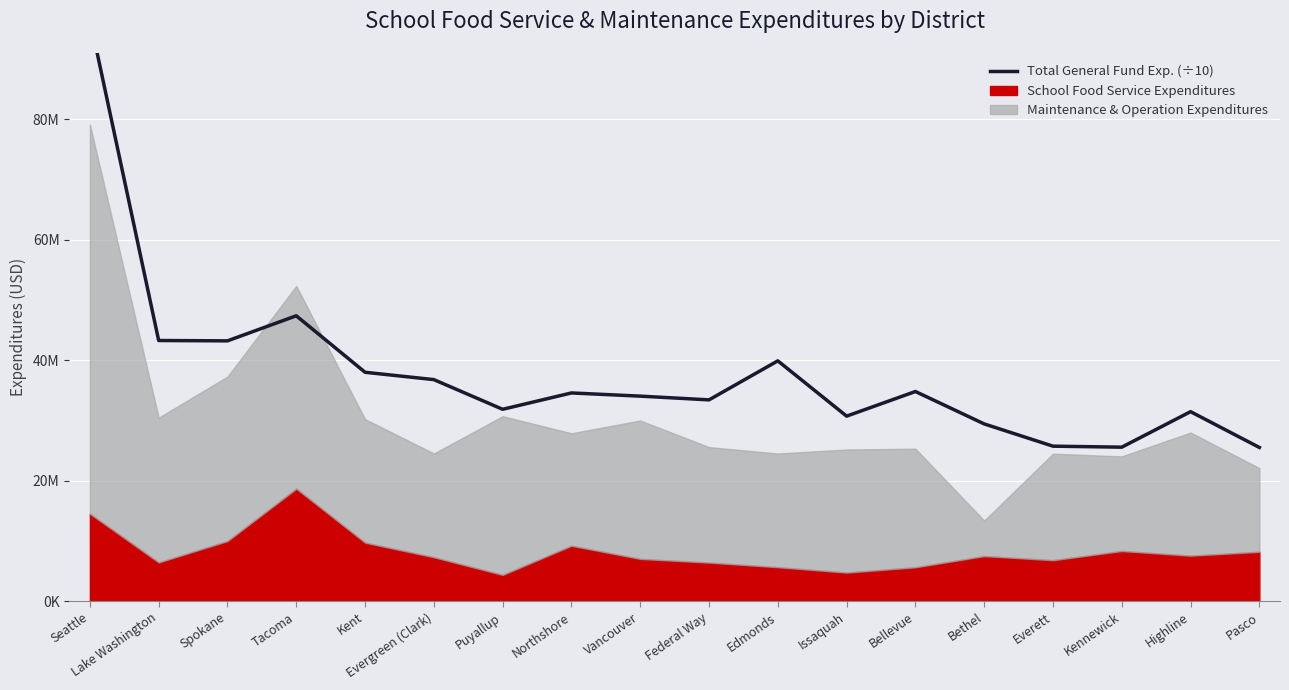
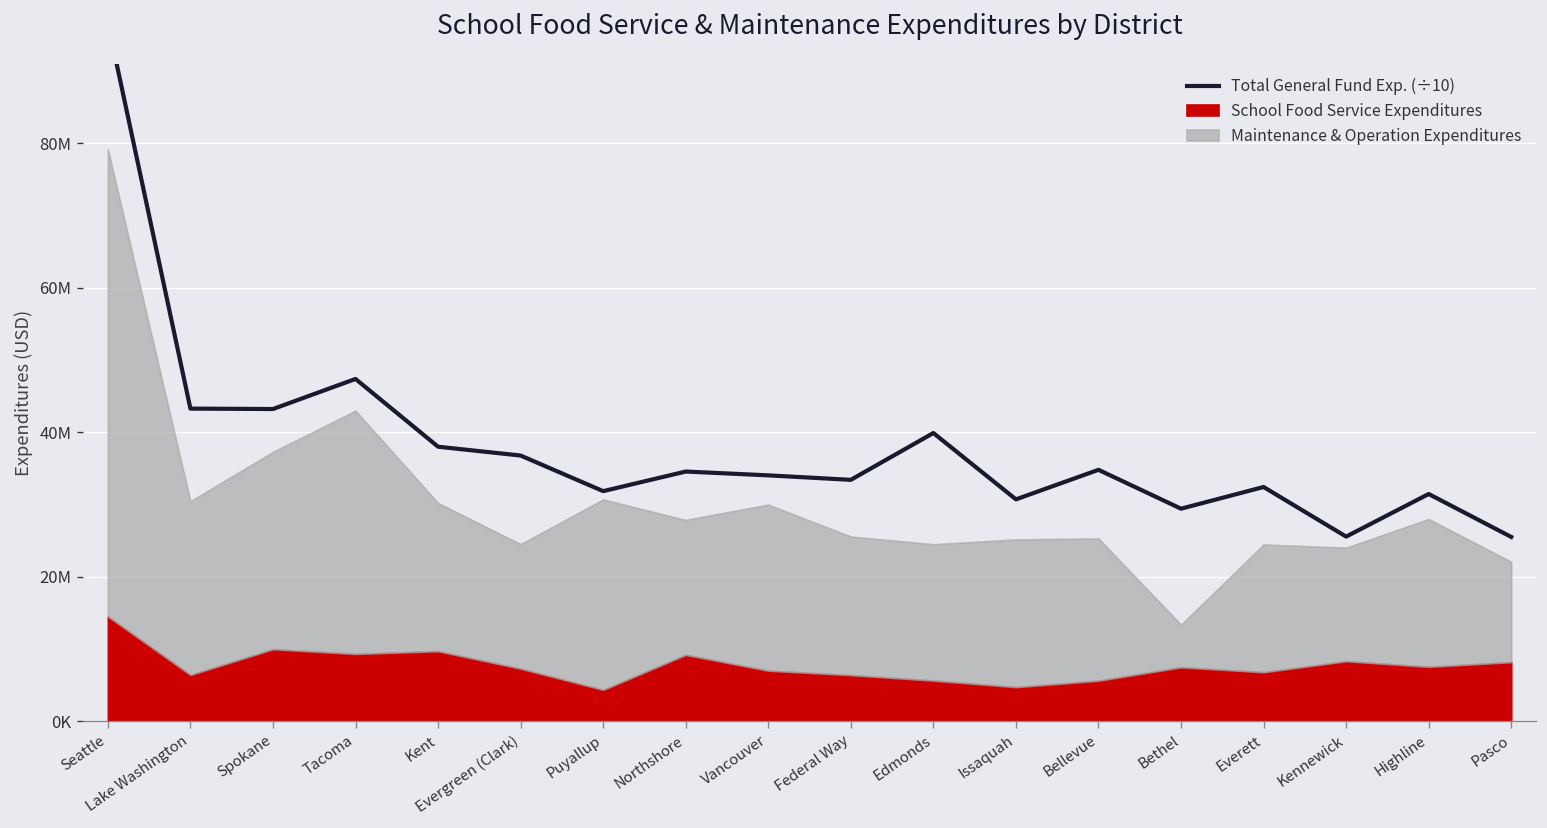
  {
    "School Food Service Expenditures": {
      "Seattle": 15000000,
      "Lake Washington": 6000000,
      "Spokane": 10000000,
-     "Tacoma": 19000000,
+     "Tacoma": 9000000,
      "Kent": 10000000,
      "Evergreen (Clark)": 7000000,
      "Puyallup": 4000000,
      "Northshore": 9000000,
      "Vancouver": 7000000,
      "Federal Way": 6000000,
      "Edmonds": 6000000,
      "Issaquah": 5000000,
      "Bellevue": 6000000,
      "Bethel": 7000000,
      "Everett": 7000000,
      "Kennewick": 8000000,
      "Highline": 8000000,
      "Pasco": 8000000
    },
    "Total General Fund Exp. (÷10)": {
      "Lake Washington": 43000000,
      "Spokane": 43000000,
      "Tacoma": 47000000,
      "Kent": 38000000,
      "Evergreen (Clark)": 37000000,
      "Puyallup": 32000000,
      "Northshore": 35000000,
      "Vancouver": 34000000,
      "Federal Way": 33000000,
      "Edmonds": 40000000,
      "Issaquah": 31000000,
      "Bellevue": 35000000,
      "Bethel": 29000000,
-     "Everett": 26000000,
+     "Everett": 32000000,
      "Kennewick": 26000000,
      "Highline": 31000000,
      "Pasco": 26000000
    },
    "Maintenance & Operation Expenditures": {
      "Seattle": 65000000,
      "Lake Washington": 24000000,
      "Spokane": 27000000,
      "Tacoma": 34000000,
      "Kent": 21000000,
      "Evergreen (Clark)": 17000000,
      "Puyallup": 26000000,
      "Northshore": 19000000,
      "Vancouver": 23000000,
      "Federal Way": 19000000,
      "Edmonds": 19000000,
      "Issaquah": 20000000,
      "Bellevue": 20000000,
      "Bethel": 6000000,
      "Everett": 18000000,
      "Kennewick": 16000000,
      "Highline": 20000000,
      "Pasco": 14000000
    }
  }
